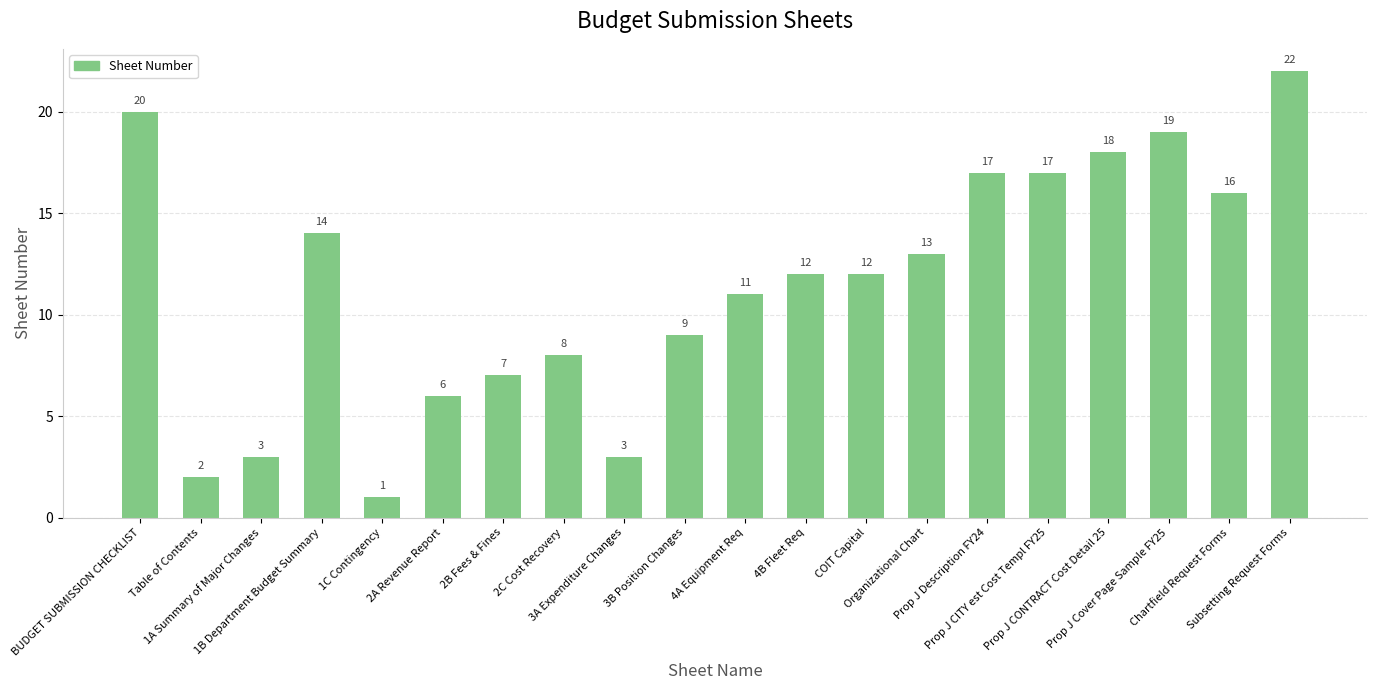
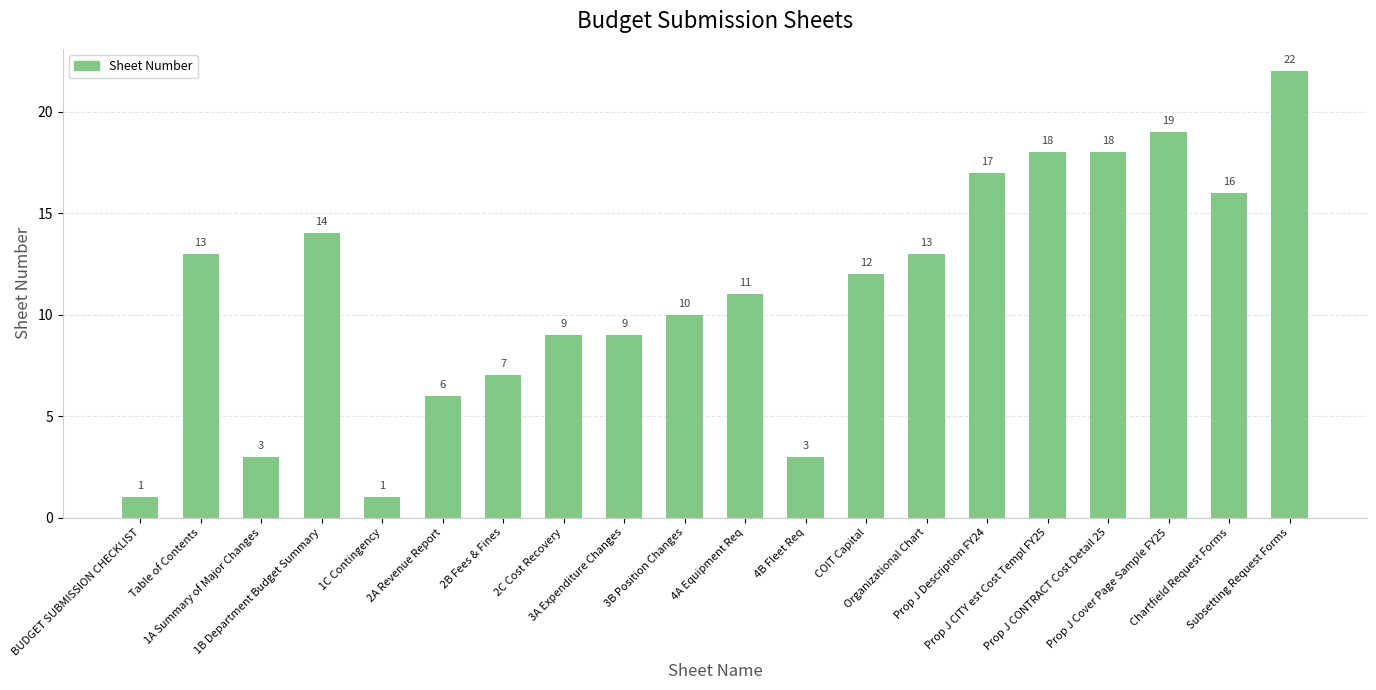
  {
-   "BUDGET SUBMISSION CHECKLIST": 20,
-   "Table of Contents": 2,
+   "BUDGET SUBMISSION CHECKLIST": 1,
+   "Table of Contents": 13,
    "1A Summary of Major Changes": 3,
    "1B Department Budget Summary": 14,
    "1C Contingency": 1,
    "2A Revenue Report": 6,
    "2B Fees & Fines": 7,
-   "2C Cost Recovery": 8,
-   "3A Expenditure Changes": 3,
-   "3B Position Changes": 9,
+   "2C Cost Recovery": 9,
+   "3A Expenditure Changes": 9,
+   "3B Position Changes": 10,
    "4A Equipment Req": 11,
-   "4B Fleet Req": 12,
+   "4B Fleet Req": 3,
    "COIT Capital": 12,
    "Organizational Chart": 13,
    "Prop J Description FY24": 17,
-   "Prop J CITY est Cost Templ FY25": 17,
+   "Prop J CITY est Cost Templ FY25": 18,
    "Prop J CONTRACT Cost Detail 25": 18,
    "Prop J Cover Page Sample FY25": 19,
    "Chartfield Request Forms": 16,
    "Subsetting Request Forms": 22
  }
